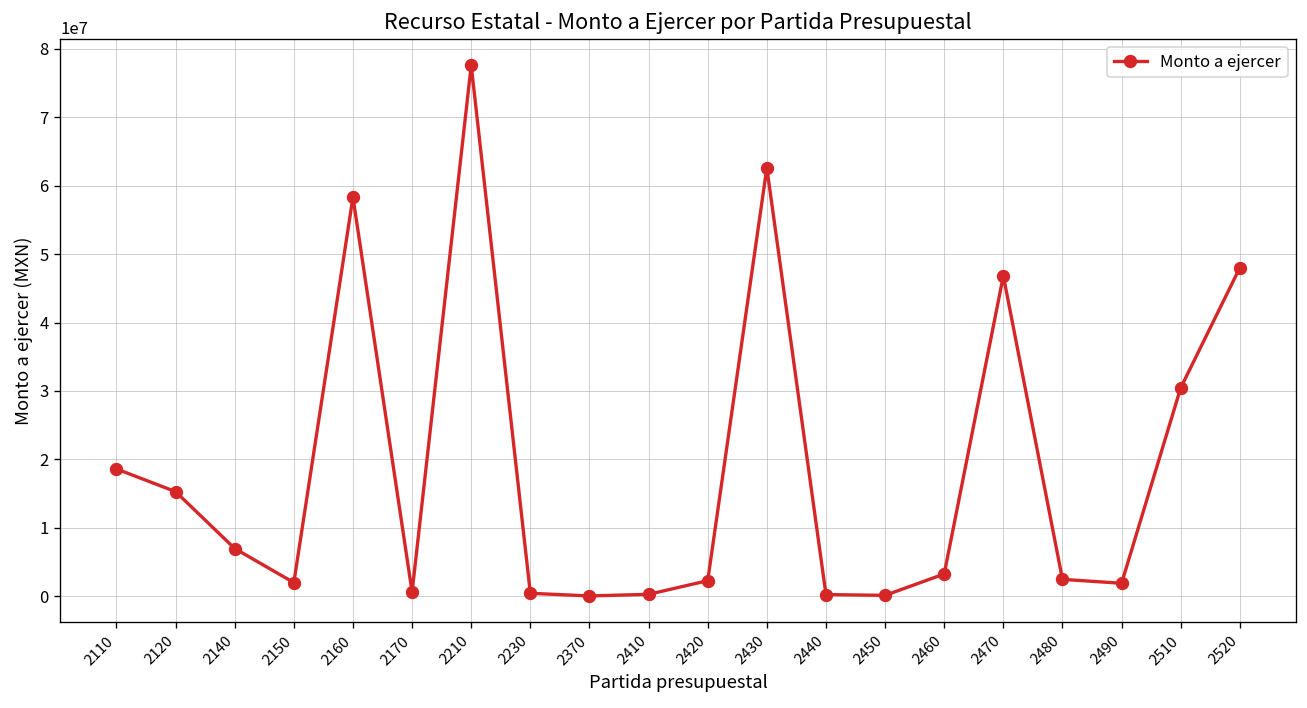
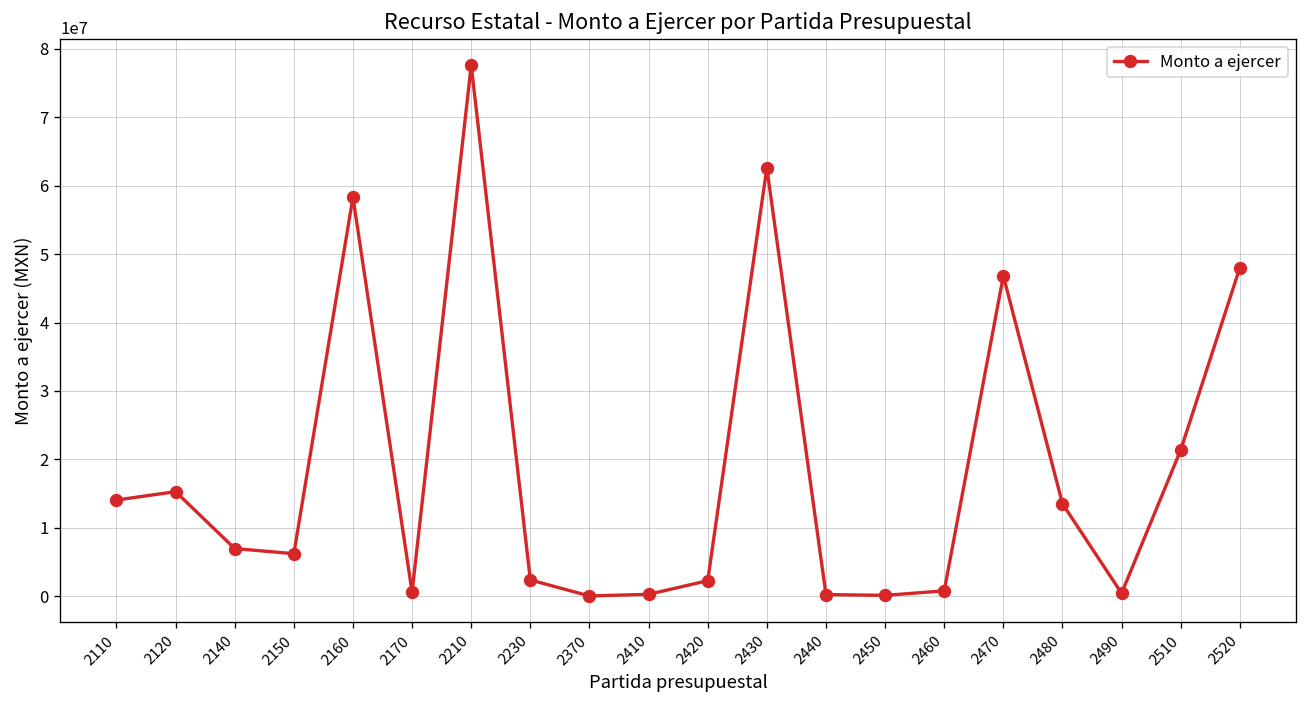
  {
-   "2110": 19000000,
+   "2110": 14000000,
    "2120": 15000000,
    "2140": 7000000,
-   "2150": 2000000,
+   "2150": 6000000,
    "2160": 58000000,
    "2170": 1000000,
    "2210": 78000000,
-   "2230": 0,
+   "2230": 2000000,
    "2370": 0,
    "2410": 0,
    "2420": 2000000,
    "2430": 63000000,
    "2440": 0,
    "2450": 0,
-   "2460": 3000000,
+   "2460": 1000000,
    "2470": 47000000,
-   "2480": 2000000,
-   "2490": 2000000,
-   "2510": 30000000,
+   "2480": 14000000,
+   "2490": 0,
+   "2510": 21000000,
    "2520": 48000000
  }
